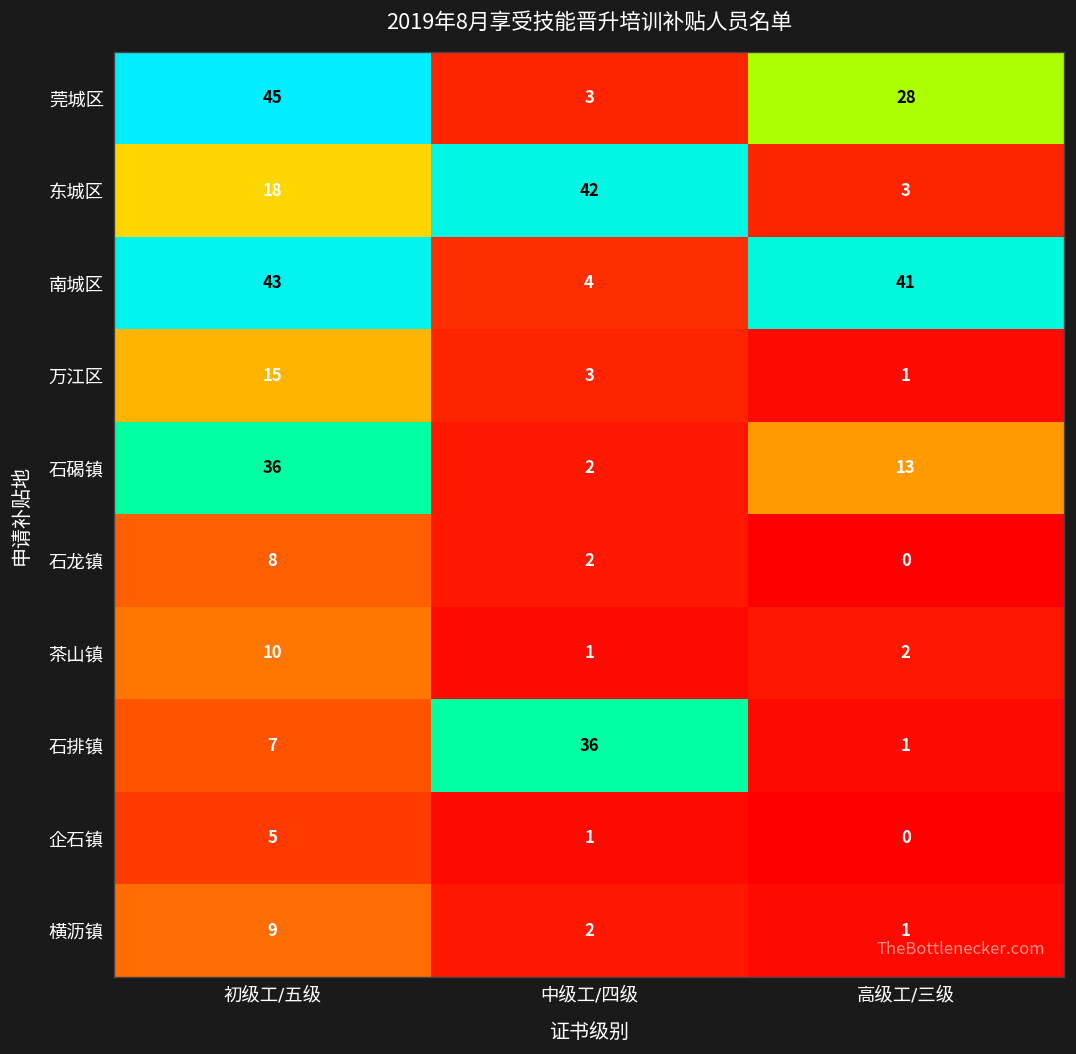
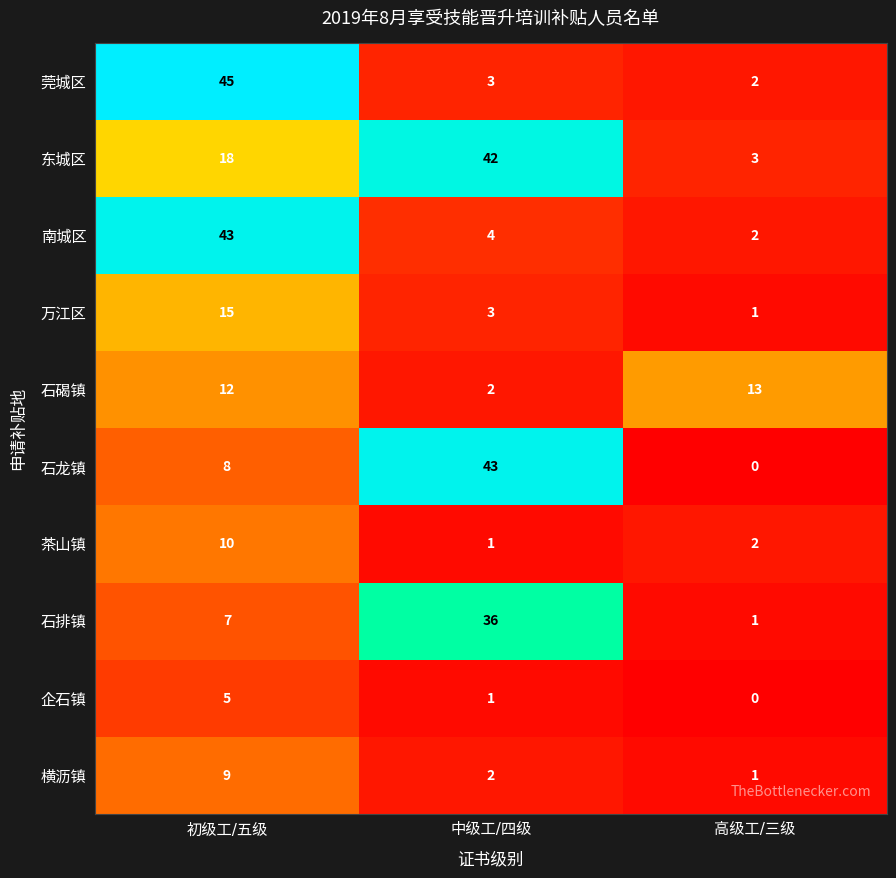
  {
    "莞城区": {
      "初级工/五级": 45,
      "中级工/四级": 3,
-     "高级工/三级": 28
+     "高级工/三级": 2
    },
    "东城区": {
      "初级工/五级": 18,
      "中级工/四级": 42,
      "高级工/三级": 3
    },
    "南城区": {
      "初级工/五级": 43,
      "中级工/四级": 4,
-     "高级工/三级": 41
+     "高级工/三级": 2
    },
    "万江区": {
      "初级工/五级": 15,
      "中级工/四级": 3,
      "高级工/三级": 1
    },
    "石碣镇": {
-     "初级工/五级": 36,
+     "初级工/五级": 12,
      "中级工/四级": 2,
      "高级工/三级": 13
    },
    "石龙镇": {
      "初级工/五级": 8,
-     "中级工/四级": 2,
+     "中级工/四级": 43,
      "高级工/三级": 0
    },
    "茶山镇": {
      "初级工/五级": 10,
      "中级工/四级": 1,
      "高级工/三级": 2
    },
    "石排镇": {
      "初级工/五级": 7,
      "中级工/四级": 36,
      "高级工/三级": 1
    },
    "企石镇": {
      "初级工/五级": 5,
      "中级工/四级": 1,
      "高级工/三级": 0
    },
    "横沥镇": {
      "初级工/五级": 9,
      "中级工/四级": 2
    }
  }
